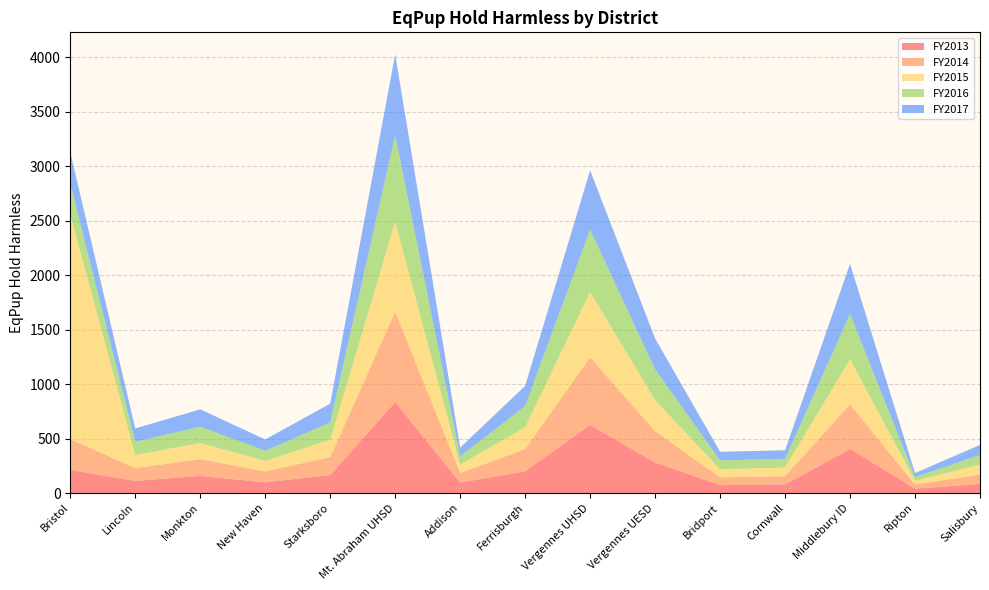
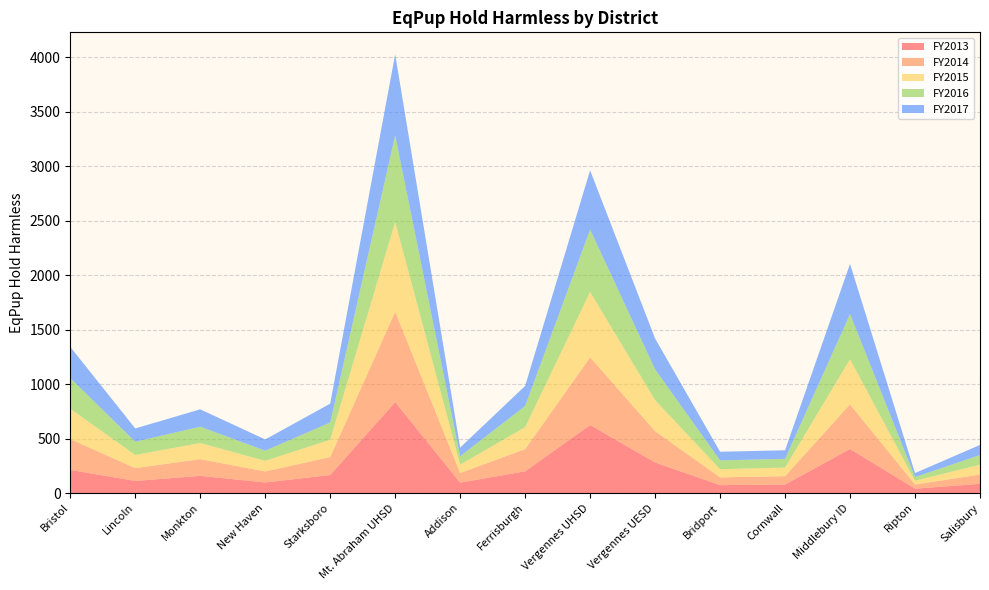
  {
    "FY2013": {
      "Bristol": 210,
      "Lincoln": 110,
      "Monkton": 160,
      "New Haven": 100,
      "Starksboro": 160,
      "Mt. Abraham UHSD": 830,
      "Addison": 100,
      "Ferrisburgh": 200,
      "Vergennes UHSD": 620,
      "Vergennes UESD": 280,
      "Bridport": 70,
      "Cornwall": 80,
      "Middlebury ID": 400,
      "Ripton": 40,
      "Salisbury": 80
    },
    "FY2014": {
      "Bristol": 280,
      "Lincoln": 120,
      "Monkton": 150,
      "New Haven": 100,
      "Starksboro": 170,
      "Mt. Abraham UHSD": 830,
      "Addison": 90,
      "Ferrisburgh": 200,
      "Vergennes UHSD": 620,
      "Vergennes UESD": 290,
      "Bridport": 70,
      "Cornwall": 80,
      "Middlebury ID": 410,
      "Ripton": 40,
      "Salisbury": 90
    },
    "FY2015": {
-     "Bristol": 2060,
+     "Bristol": 280,
      "Lincoln": 120,
      "Monkton": 150,
      "New Haven": 100,
      "Starksboro": 160,
      "Mt. Abraham UHSD": 820,
      "Addison": 80,
      "Ferrisburgh": 200,
      "Vergennes UHSD": 600,
      "Vergennes UESD": 280,
      "Bridport": 80,
      "Cornwall": 80,
      "Middlebury ID": 410,
      "Ripton": 30,
      "Salisbury": 90
    },
    "FY2016": {
      "Bristol": 280,
      "Lincoln": 120,
      "Monkton": 150,
      "New Haven": 90,
      "Starksboro": 160,
      "Mt. Abraham UHSD": 800,
      "Addison": 80,
      "Ferrisburgh": 190,
      "Vergennes UHSD": 570,
      "Vergennes UESD": 280,
      "Bridport": 80,
      "Cornwall": 80,
      "Middlebury ID": 420,
      "Ripton": 30,
      "Salisbury": 90
    },
    "FY2017": {
      "Bristol": 290,
      "Lincoln": 120,
      "Monkton": 160,
      "New Haven": 100,
      "Starksboro": 170,
      "Mt. Abraham UHSD": 740,
      "Addison": 80,
      "Ferrisburgh": 180,
      "Vergennes UHSD": 540,
      "Vergennes UESD": 280,
      "Bridport": 80,
      "Cornwall": 80,
      "Middlebury ID": 460,
      "Ripton": 40,
      "Salisbury": 90
    }
  }
